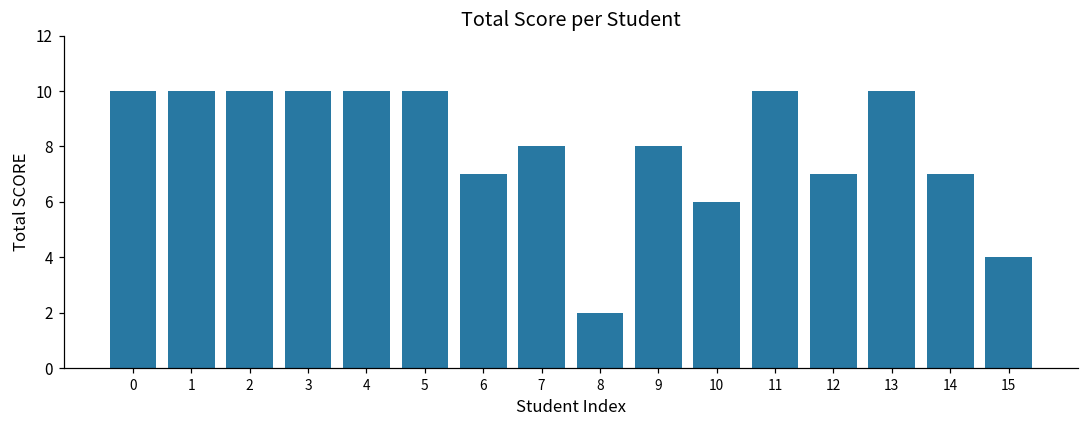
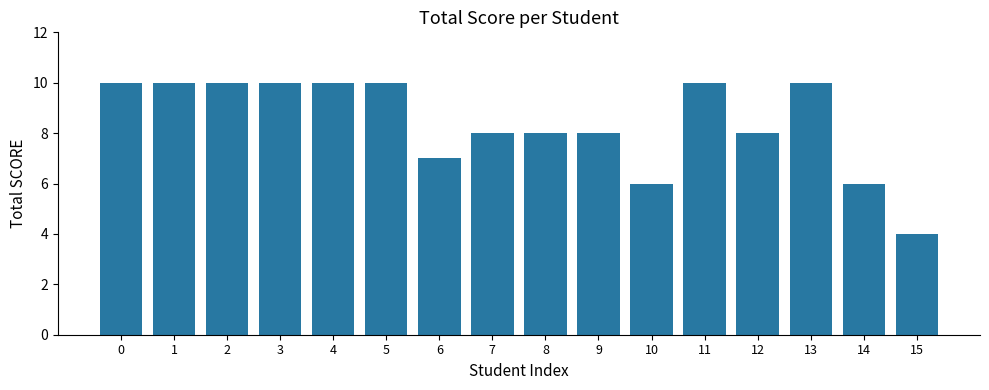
  {
    "0": 10,
    "1": 10,
    "2": 10,
    "3": 10,
    "4": 10,
    "5": 10,
    "6": 7,
    "7": 8,
-   "8": 2,
+   "8": 8,
    "9": 8,
    "10": 6,
    "11": 10,
-   "12": 7,
+   "12": 8,
    "13": 10,
-   "14": 7,
+   "14": 6,
    "15": 4
  }
